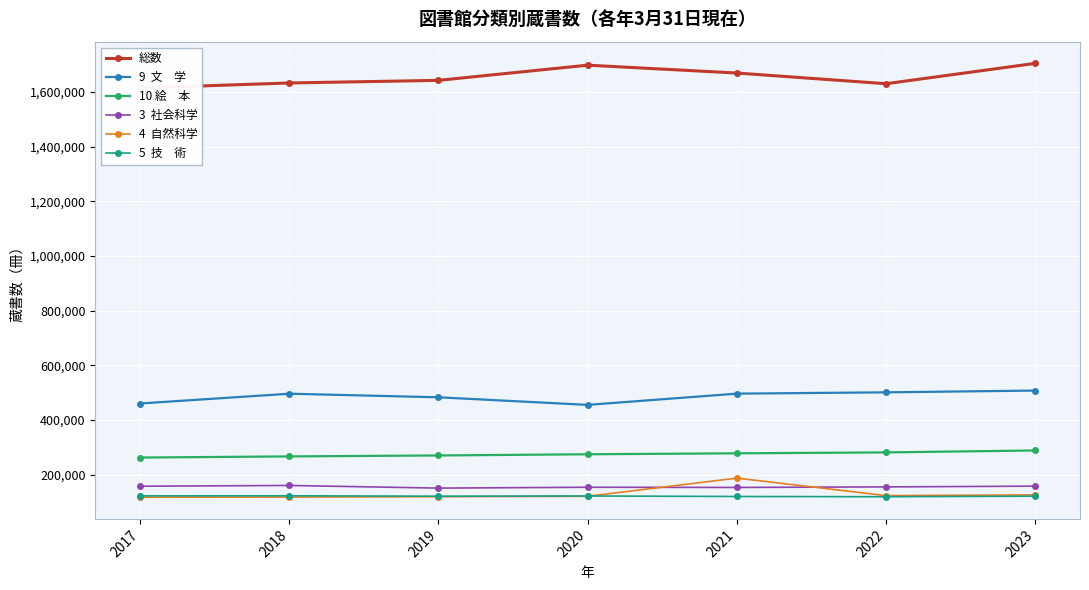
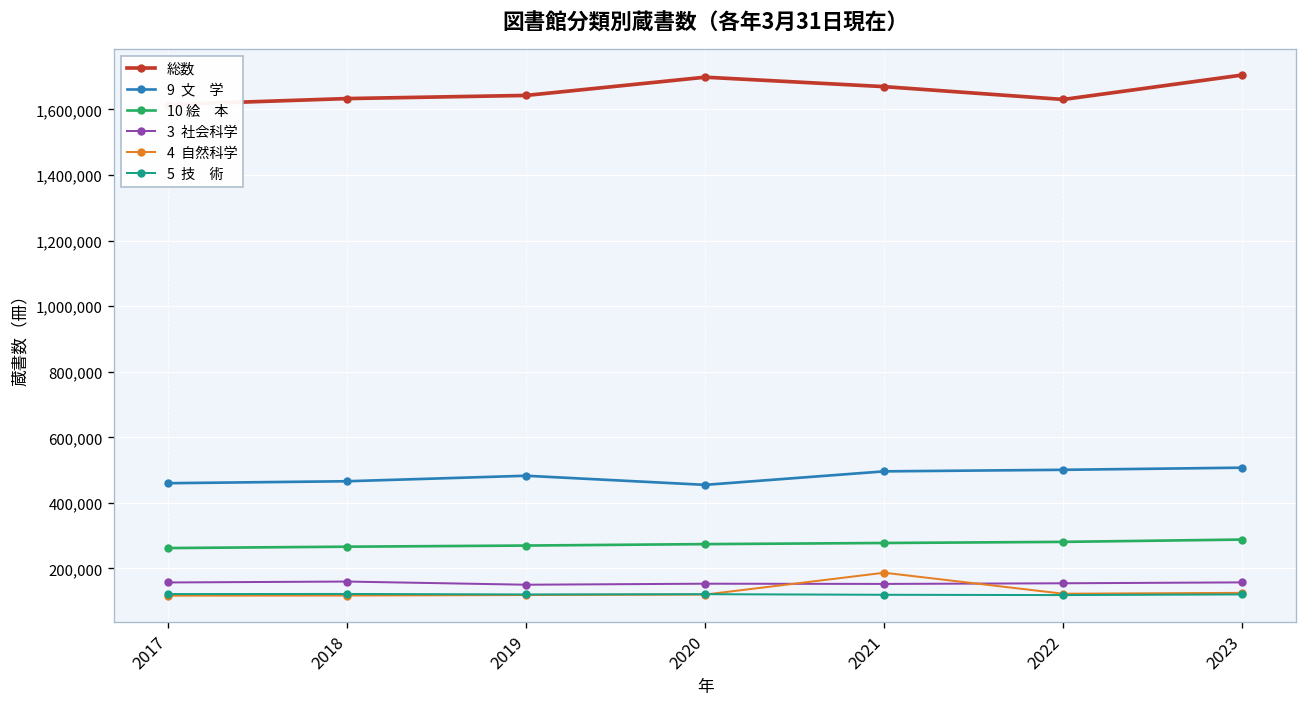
  {
    "総数": {
      "2018": "1,630,000",
      "2019": "1,640,000",
      "2020": "1,700,000",
      "2021": "1,670,000",
      "2022": "1,630,000",
      "2023": "1,700,000"
    },
    "9 文 学": {
      "2017": "460,000",
-     "2018": "500,000",
+     "2018": "470,000",
      "2019": "480,000",
      "2020": "460,000",
      "2021": "500,000",
      "2022": "500,000",
      "2023": "510,000"
    },
    "3 社会科学": {
      "2017": "160,000",
      "2018": "160,000",
      "2019": "150,000",
      "2020": "150,000",
      "2021": "150,000",
      "2022": "150,000",
      "2023": "160,000"
    },
    "4 自然科学": {
      "2021": "190,000"
    }
  }
